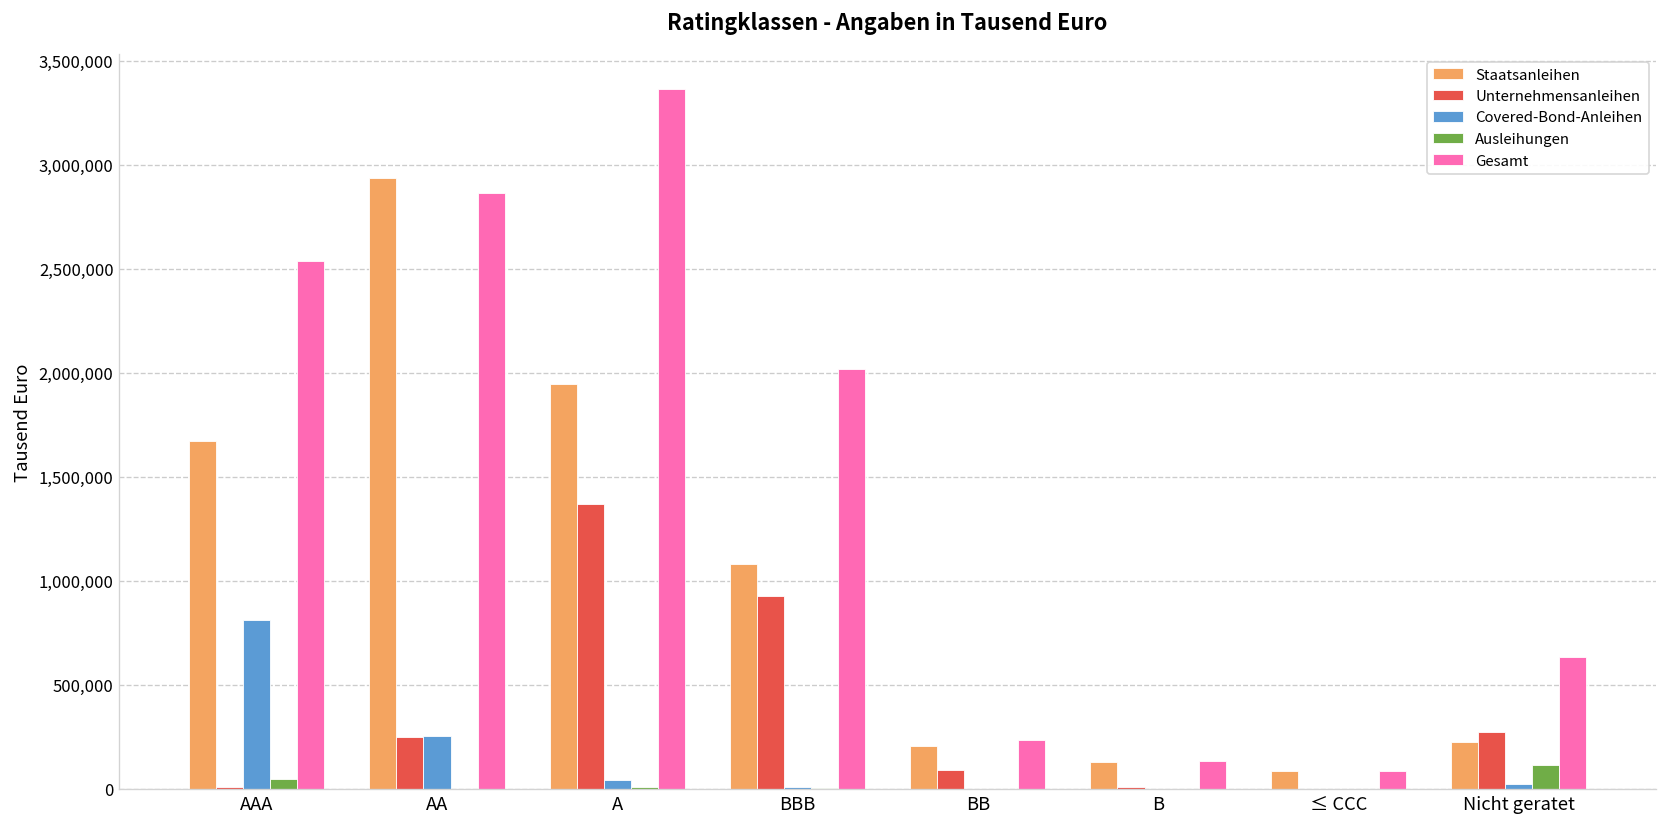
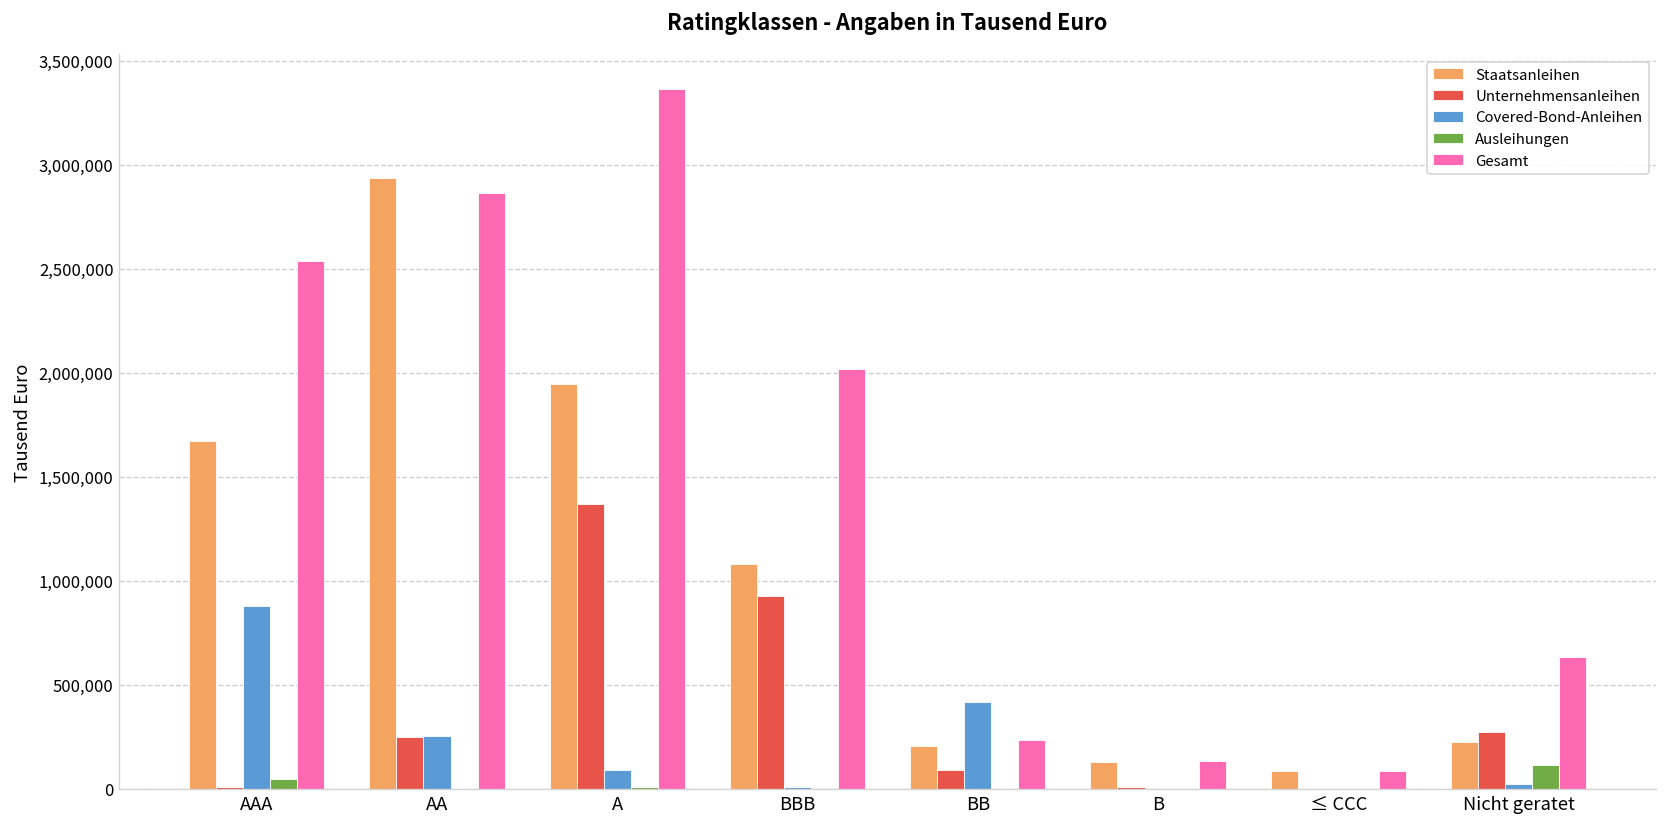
  {
    "Staatsanleihen": {
      "AAA": "1,670,000",
      "AA": "2,940,000",
      "A": "1,940,000",
      "BBB": "1,080,000",
      "BB": "210,000",
      "B": "130,000",
      "≤ CCC": "80,000",
      "Nicht geratet": "230,000"
    },
    "Unternehmensanleihen": {
      "AA": "250,000",
      "A": "1,370,000",
      "BBB": "930,000",
      "BB": "90,000",
      "Nicht geratet": "270,000"
    },
    "Covered-Bond-Anleihen": {
-     "AAA": "810,000",
+     "AAA": "880,000",
      "AA": "250,000",
-     "A": "40,000",
-     "BB": "0",
+     "A": "90,000",
+     "BB": "420,000",
      "B": "0",
      "≤ CCC": "0",
      "Nicht geratet": "20,000"
    },
    "Ausleihungen": {
      "AAA": "50,000",
      "AA": "0",
      "BB": "0",
      "B": "0",
      "≤ CCC": "0",
      "Nicht geratet": "110,000"
    },
    "Gesamt": {
      "AAA": "2,540,000",
      "AA": "2,860,000",
      "A": "3,360,000",
      "BBB": "2,020,000",
      "BB": "230,000",
      "B": "140,000",
      "≤ CCC": "80,000",
      "Nicht geratet": "640,000"
    }
  }
